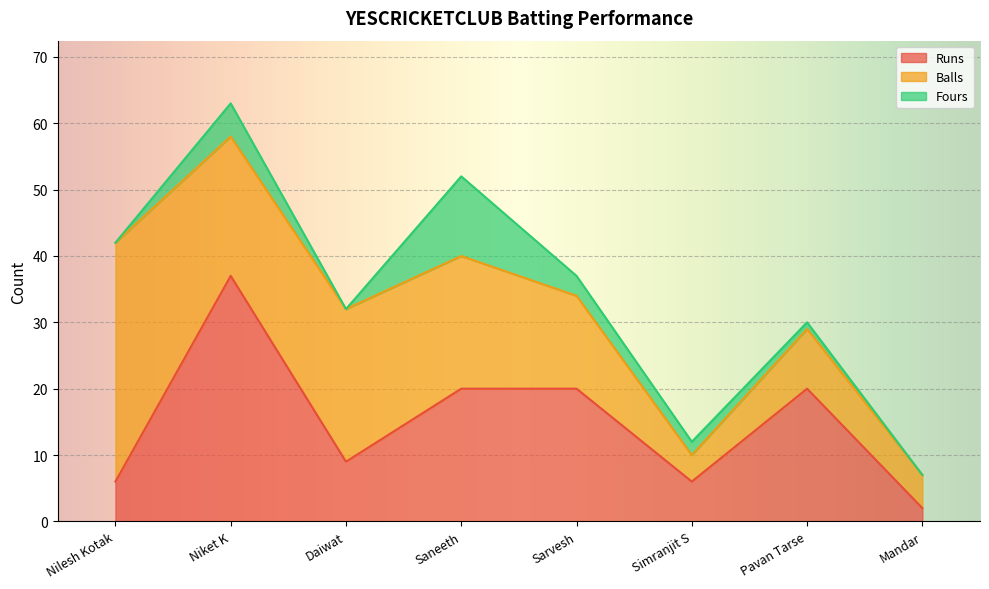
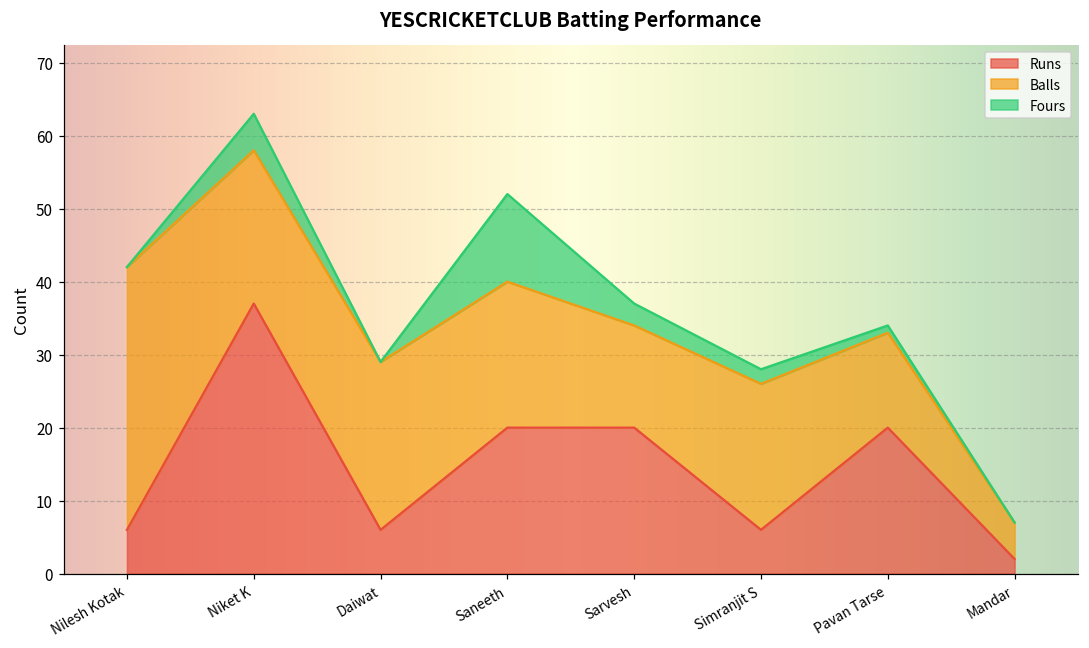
  {
    "Runs": {
      "Nilesh Kotak": 6,
      "Niket K": 37,
-     "Daiwat": 9,
+     "Daiwat": 6,
      "Saneeth": 20,
      "Sarvesh": 20,
      "Simranjit S": 6,
      "Pavan Tarse": 20,
      "Mandar": 2
    },
    "Balls": {
      "Niket K": 21,
      "Saneeth": 20,
      "Sarvesh": 14,
-     "Simranjit S": 4,
-     "Pavan Tarse": 9
+     "Simranjit S": 20,
+     "Pavan Tarse": 13
    },
    "Fours": {
      "Niket K": 5,
      "Saneeth": 12,
      "Sarvesh": 3,
      "Simranjit S": 2,
      "Pavan Tarse": 1
    }
  }
